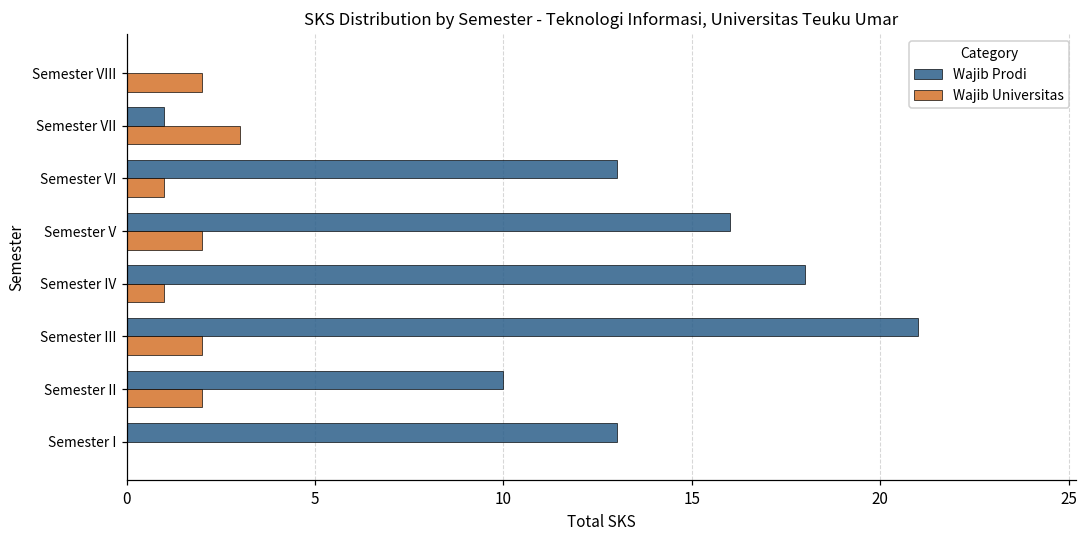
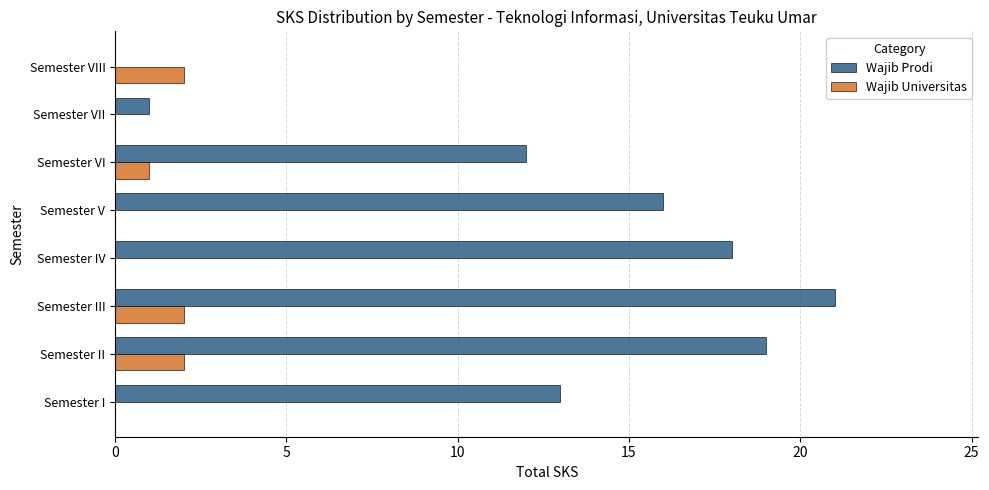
  {
    "Wajib Prodi": {
      "Semester VIII": 0,
      "Semester VII": 1,
-     "Semester VI": 13,
+     "Semester VI": 12,
      "Semester V": 16,
      "Semester IV": 18,
      "Semester III": 21,
-     "Semester II": 10,
+     "Semester II": 19,
      "Semester I": 13
    },
    "Wajib Universitas": {
      "Semester VIII": 2,
-     "Semester VII": 3,
+     "Semester VII": 0,
      "Semester VI": 1,
-     "Semester V": 2,
-     "Semester IV": 1,
+     "Semester V": 0,
+     "Semester IV": 0,
      "Semester III": 2,
      "Semester II": 2,
      "Semester I": 0
    }
  }
